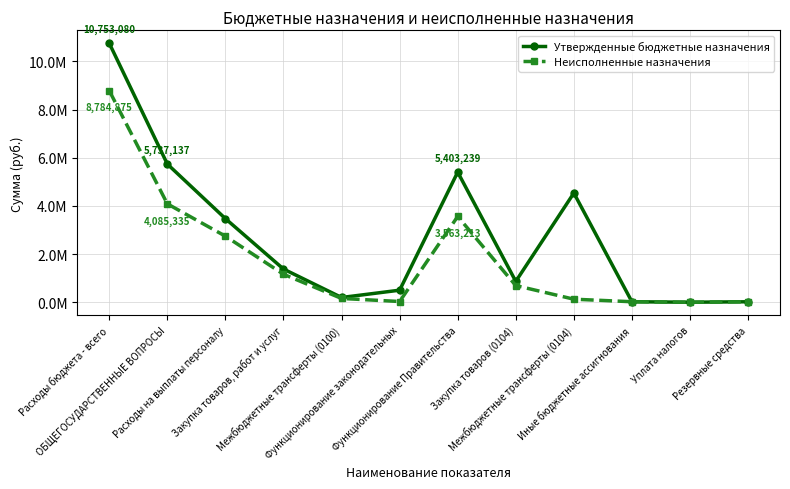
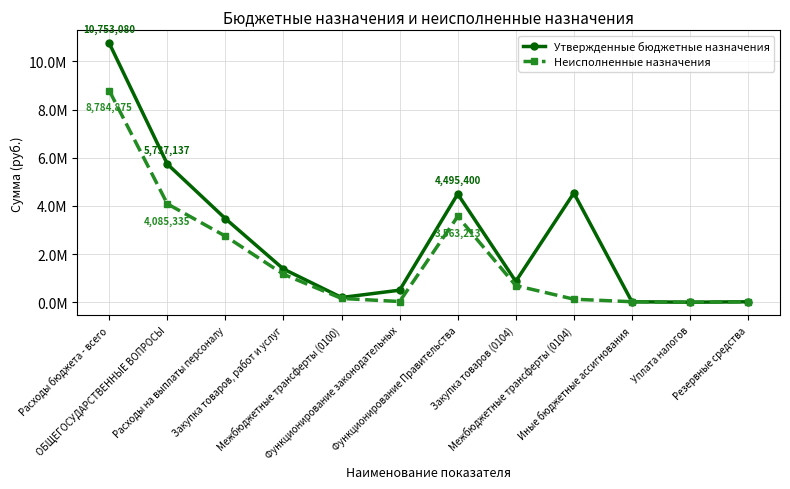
  {
    "Утвержденные бюджетные назначения": {
      "Расходы бюджета - всего": "10,753,080",
      "ОБЩЕГОСУДАРСТВЕННЫЕ ВОПРОСЫ": "5,737,137",
-     "Функционирование Правительства": "5,403,239"
+     "Функционирование Правительства": "4,495,400"
    },
    "Неисполненные назначения": {
      "Расходы бюджета - всего": "8,784,875",
      "ОБЩЕГОСУДАРСТВЕННЫЕ ВОПРОСЫ": "4,085,335",
      "Функционирование Правительства": "3,563,213"
    }
  }
